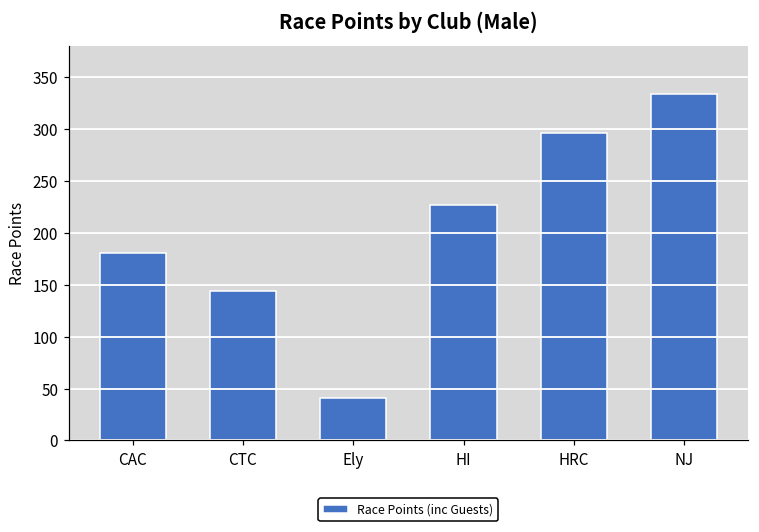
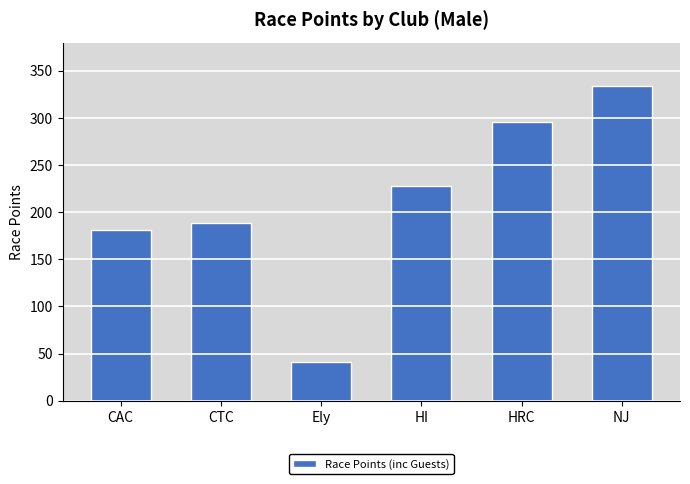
  {
    "CAC": 180,
-   "CTC": 140,
+   "CTC": 190,
    "Ely": 40,
    "HI": 230,
    "HRC": 300,
    "NJ": 330
  }
